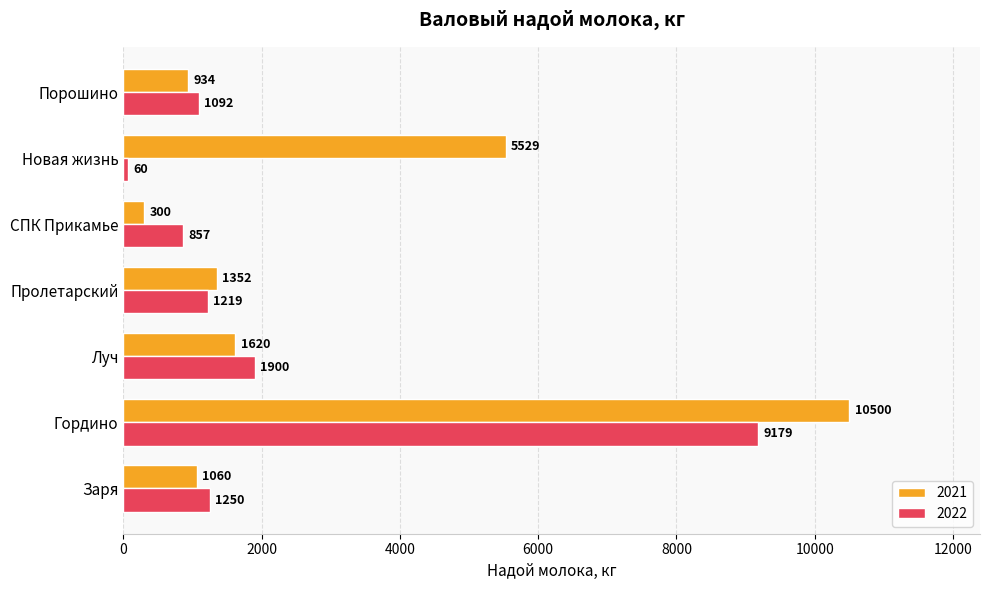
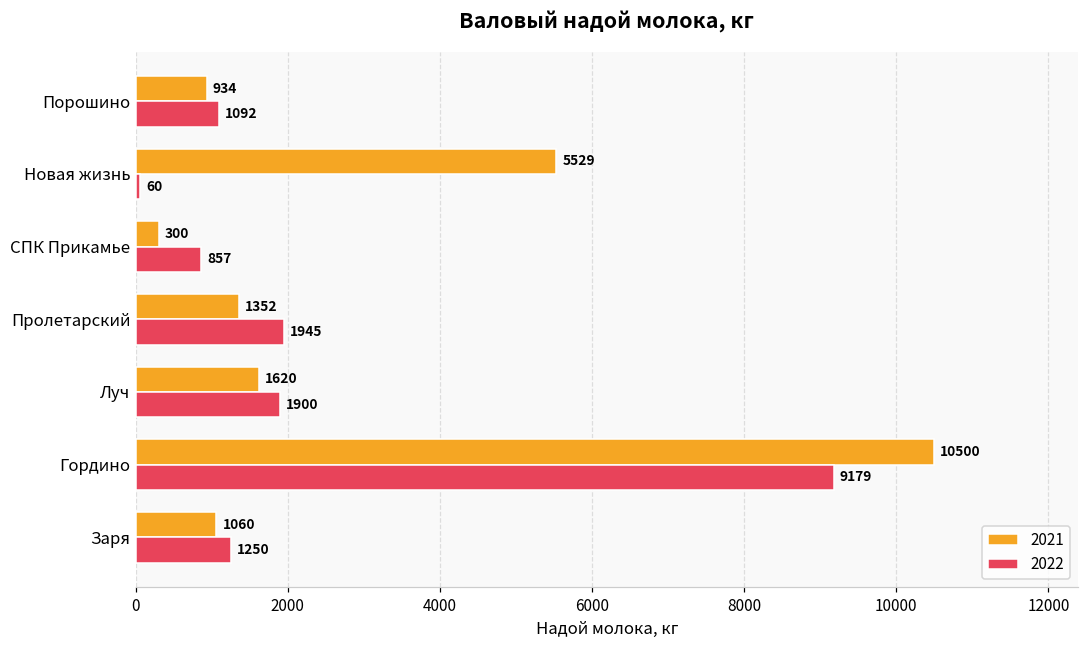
  {
    "2021": {
      "Порошино": 934,
      "Новая жизнь": 5529,
      "СПК Прикамье": 300,
      "Пролетарский": 1352,
      "Луч": 1620,
      "Гордино": 10500,
      "Заря": 1060
    },
    "2022": {
      "Порошино": 1092,
      "Новая жизнь": 60,
      "СПК Прикамье": 857,
-     "Пролетарский": 1219,
+     "Пролетарский": 1945,
      "Луч": 1900,
      "Гордино": 9179,
      "Заря": 1250
    }
  }
